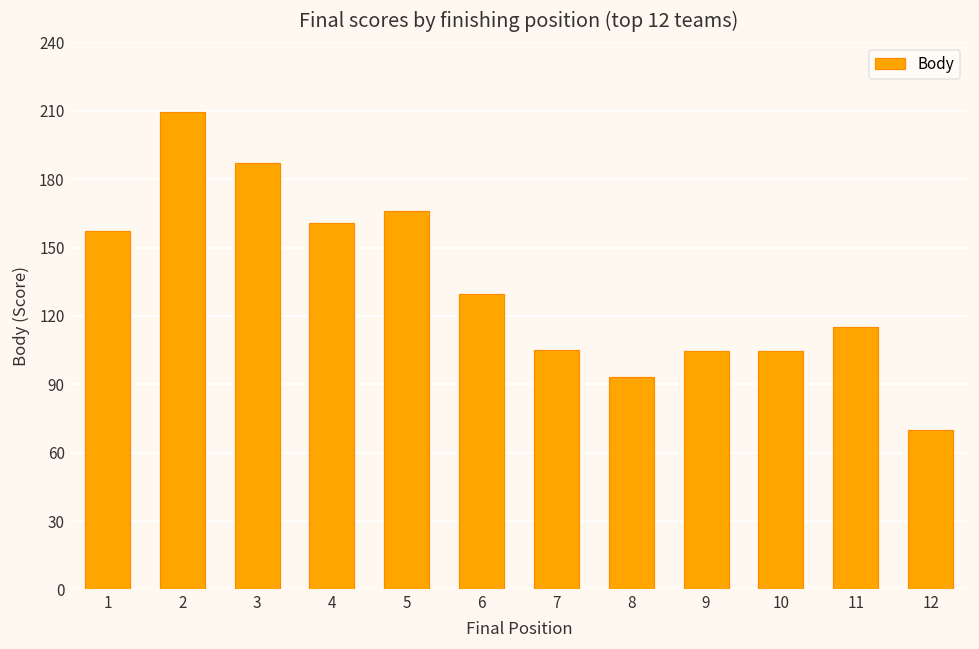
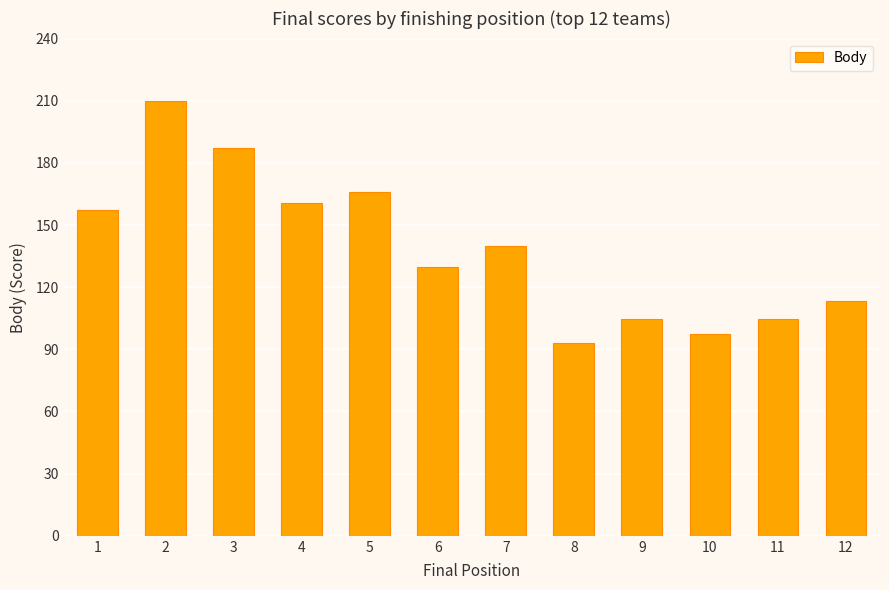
  {
    "1": 157,
    "2": 210,
    "3": 187,
    "4": 161,
    "5": 166,
    "6": 130,
-   "7": 105,
+   "7": 140,
    "8": 93,
    "9": 105,
-   "10": 105,
-   "11": 115,
-   "12": 70
+   "10": 98,
+   "11": 105,
+   "12": 114
  }
